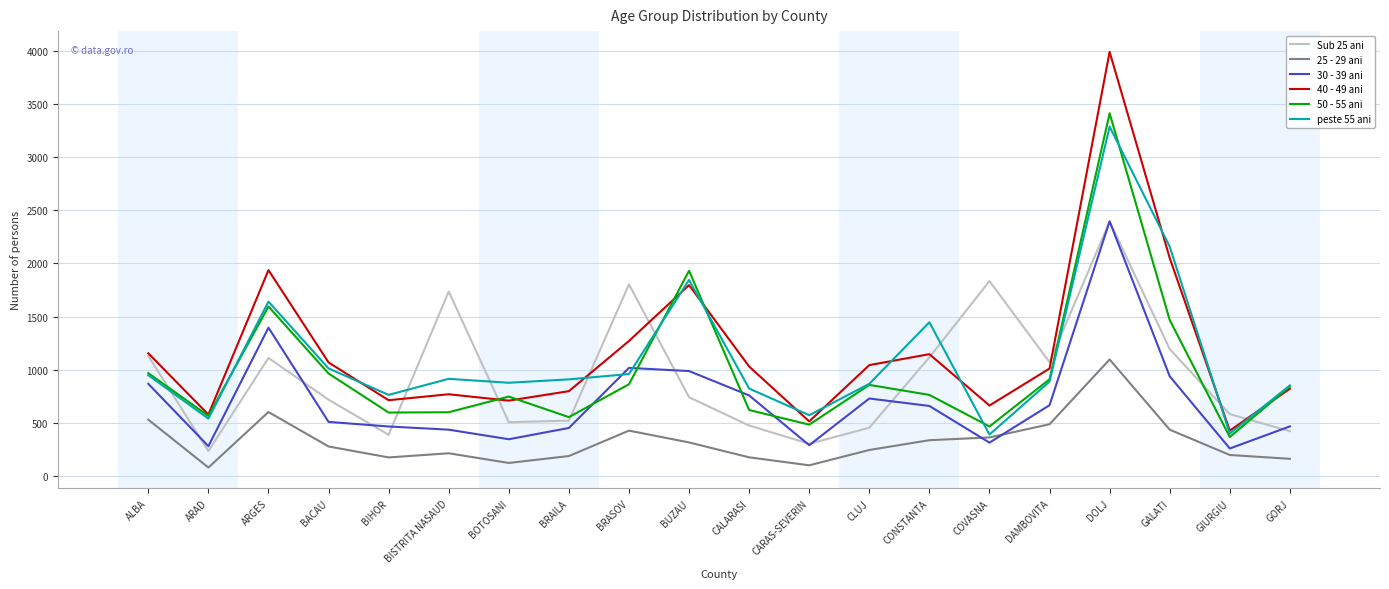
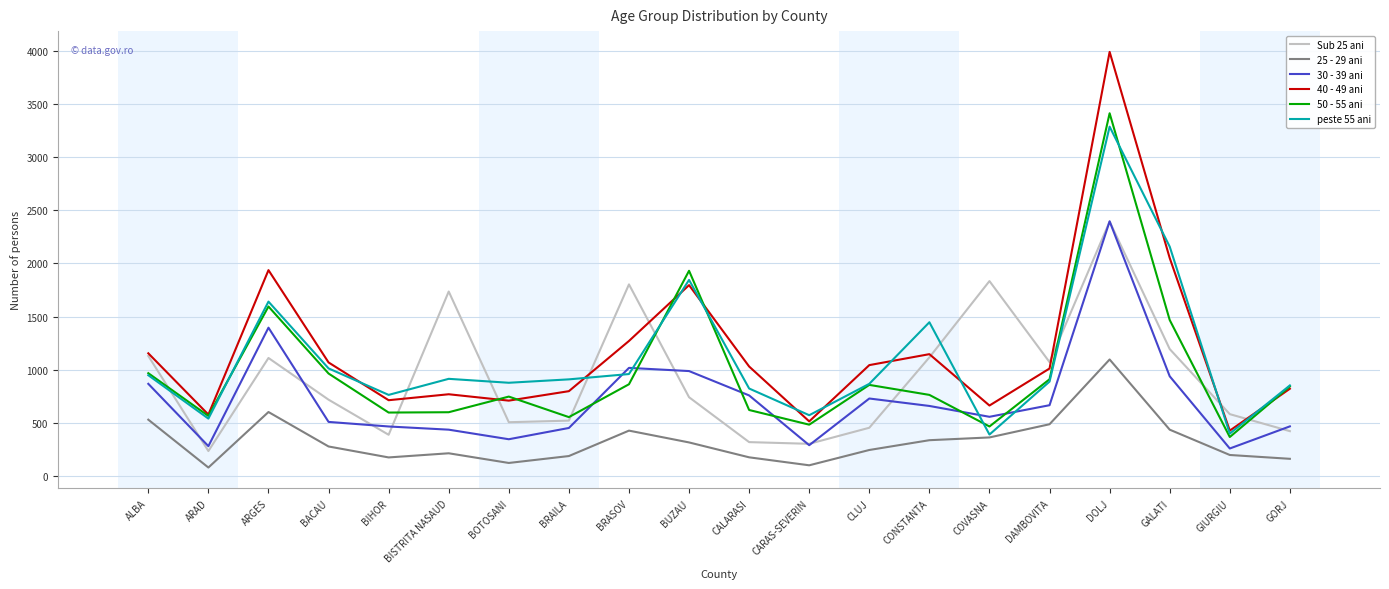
  {
    "Sub 25 ani": {
      "ALBA": 1130,
      "ARAD": 240,
      "ARGES": 1110,
      "BACAU": 720,
      "BIHOR": 390,
      "BISTRITA NASAUD": 1740,
      "BOTOSANI": 510,
      "BRAILA": 520,
      "BRASOV": 1800,
      "BUZAU": 740,
-     "CALARASI": 480,
+     "CALARASI": 320,
      "CLUJ": 460,
      "CONSTANTA": 1120,
      "COVASNA": 1830,
      "DAMBOVITA": 1070,
      "GALATI": 1200,
      "GIURGIU": 580,
      "GORJ": 420
    },
    "25 - 29 ani": {
      "ALBA": 530,
      "ARAD": 80,
      "ARGES": 600,
      "BACAU": 280,
      "BIHOR": 180,
      "BISTRITA NASAUD": 220,
      "BOTOSANI": 120,
      "BRAILA": 190,
      "BRASOV": 430,
      "BUZAU": 320,
      "CALARASI": 180,
      "CARAS-SEVERIN": 100,
      "CLUJ": 250,
      "CONSTANTA": 340,
      "COVASNA": 360,
      "DAMBOVITA": 490,
      "DOLJ": 1100,
      "GALATI": 440,
      "GIURGIU": 200,
      "GORJ": 160
    },
    "30 - 39 ani": {
      "ALBA": 870,
      "ARAD": 280,
      "ARGES": 1400,
      "BACAU": 510,
      "BIHOR": 470,
      "BISTRITA NASAUD": 440,
      "BOTOSANI": 350,
      "BRAILA": 450,
      "BRASOV": 1020,
      "BUZAU": 990,
      "CALARASI": 760,
      "CLUJ": 730,
      "CONSTANTA": 660,
-     "COVASNA": 320,
+     "COVASNA": 560,
      "DAMBOVITA": 670,
      "GALATI": 940,
      "GIURGIU": 260,
      "GORJ": 470
    },
    "40 - 49 ani": {
      "ALBA": 1160,
      "ARGES": 1940,
      "BACAU": 1070,
      "BIHOR": 710,
      "BISTRITA NASAUD": 770,
      "BOTOSANI": 710,
      "BRAILA": 800,
      "BRASOV": 1270,
      "BUZAU": 1800,
      "CALARASI": 1030,
      "CARAS-SEVERIN": 520,
      "CLUJ": 1040,
      "CONSTANTA": 1150,
      "COVASNA": 660,
      "DAMBOVITA": 1010,
      "DOLJ": 3990,
      "GALATI": 2050,
      "GIURGIU": 430
    },
    "50 - 55 ani": {
      "ARGES": 1600,
      "BACAU": 970,
      "BIHOR": 600,
      "BISTRITA NASAUD": 600,
      "BOTOSANI": 750,
      "BRAILA": 560,
      "BRASOV": 860,
      "BUZAU": 1930,
      "CALARASI": 620,
      "CARAS-SEVERIN": 480,
      "CONSTANTA": 760,
      "COVASNA": 470,
      "DOLJ": 3410,
      "GALATI": 1470,
      "GIURGIU": 370
    },
    "peste 55 ani": {
      "ARAD": 540,
      "ARGES": 1640,
      "BACAU": 1010,
      "BIHOR": 760,
      "BISTRITA NASAUD": 920,
      "BOTOSANI": 880,
      "BRAILA": 910,
      "BRASOV": 960,
      "BUZAU": 1850,
      "CALARASI": 820,
      "CARAS-SEVERIN": 570,
      "CONSTANTA": 1450,
      "COVASNA": 390,
      "DOLJ": 3290,
      "GALATI": 2160,
      "GIURGIU": 400
    }
  }
